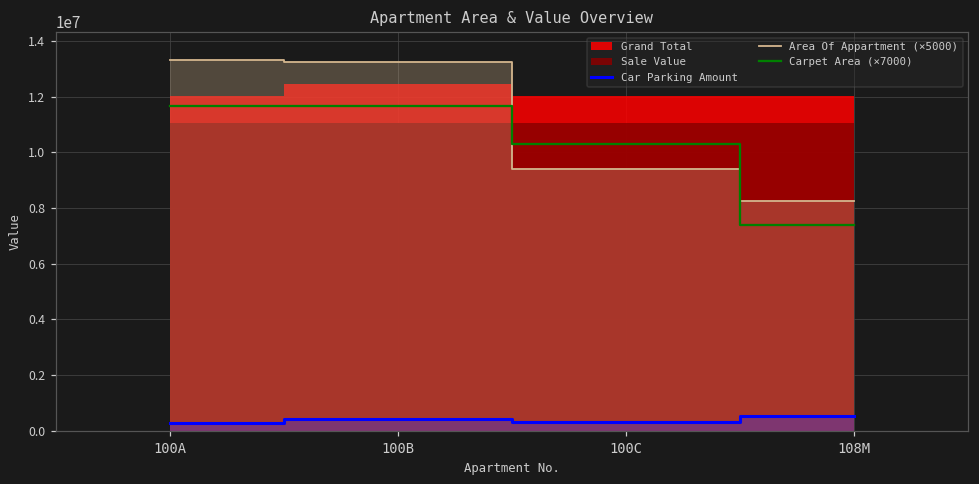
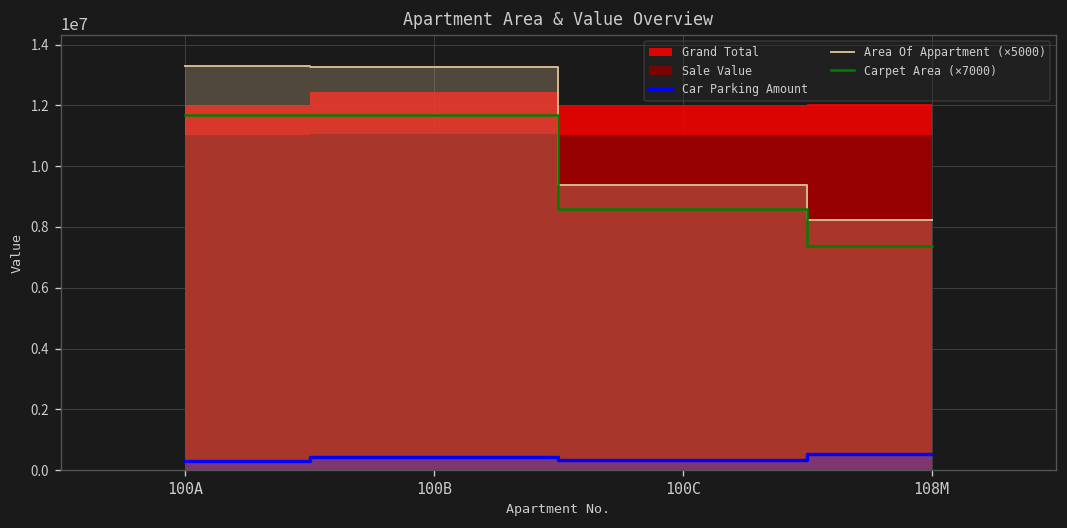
  {
    "Carpet Area (×7000)": {
      "100A": 11700000,
      "100B": 11700000,
-     "100C": 10300000,
+     "100C": 8600000,
      "108M": 7400000
    }
  }
